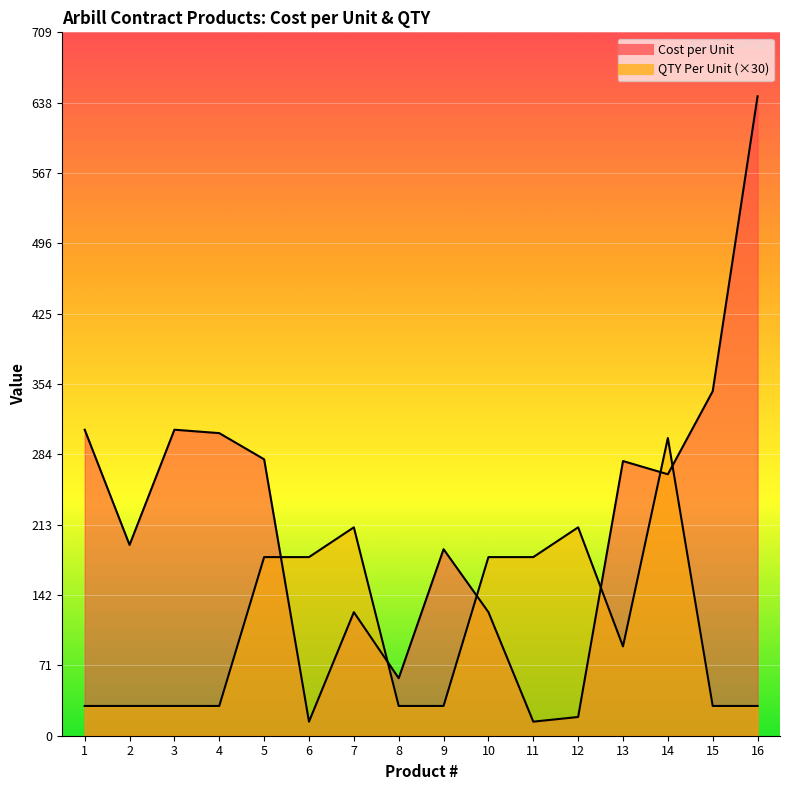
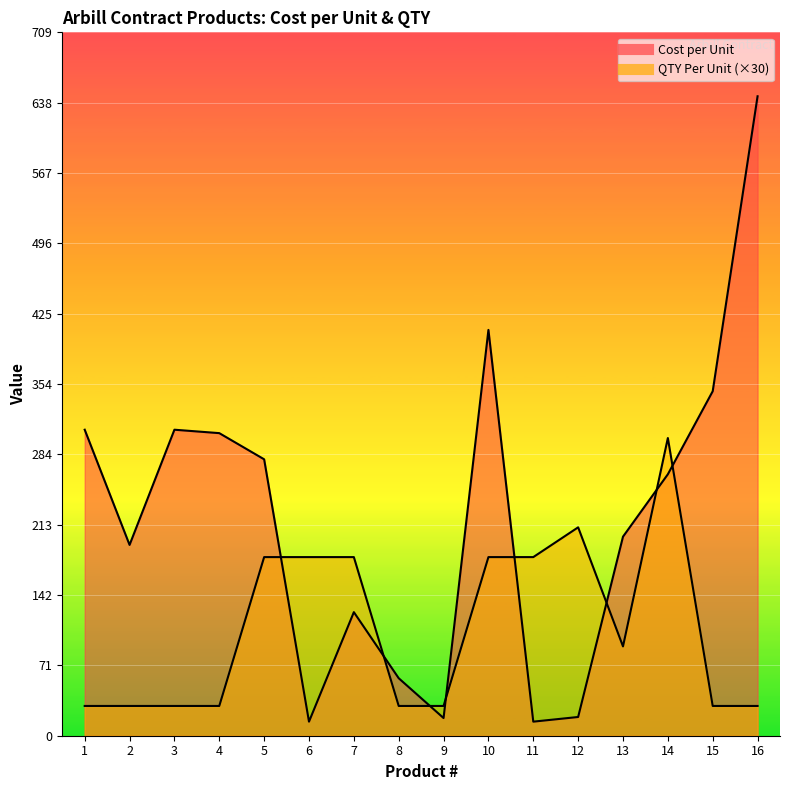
  {
    "Cost per Unit": {
      "1": 310,
      "2": 190,
      "3": 310,
      "4": 300,
      "5": 280,
      "6": 10,
      "7": 120,
      "8": 60,
-     "9": 190,
-     "10": 120,
+     "9": 20,
+     "10": 410,
      "11": 10,
      "12": 20,
-     "13": 280,
+     "13": 200,
      "14": 260,
      "15": 350,
      "16": 640
    },
    "QTY Per Unit (×30)": {
      "1": 30,
      "2": 30,
      "3": 30,
      "4": 30,
      "5": 180,
      "6": 180,
-     "7": 210,
+     "7": 180,
      "8": 30,
      "9": 30,
      "10": 180,
      "11": 180,
      "12": 210,
      "13": 90,
      "14": 300,
      "15": 30,
      "16": 30
    }
  }
